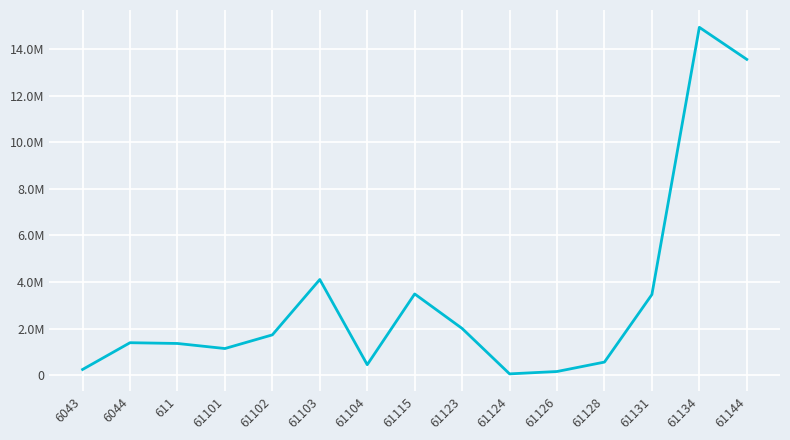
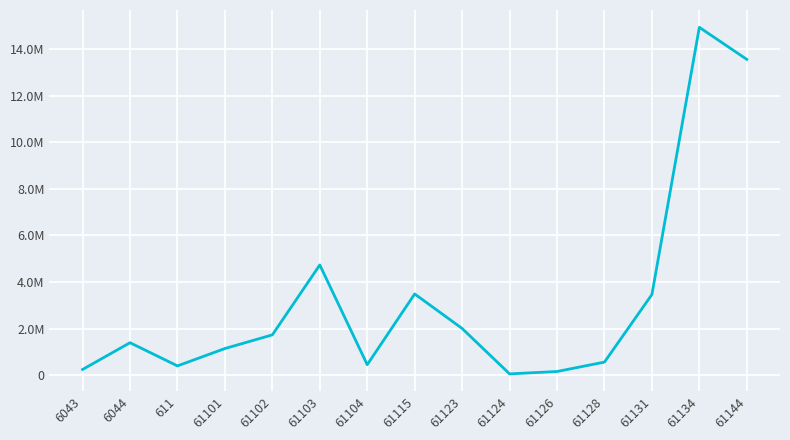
  {
    "6043": 300000,
    "6044": 1400000,
-   "611": 1400000,
+   "611": 400000,
    "61101": 1100000,
    "61102": 1700000,
-   "61103": 4100000,
+   "61103": 4700000,
    "61104": 500000,
    "61115": 3500000,
    "61123": 2000000,
    "61124": 100000,
    "61126": 200000,
    "61128": 600000,
    "61131": 3500000,
    "61134": 14900000,
    "61144": 13600000
  }
